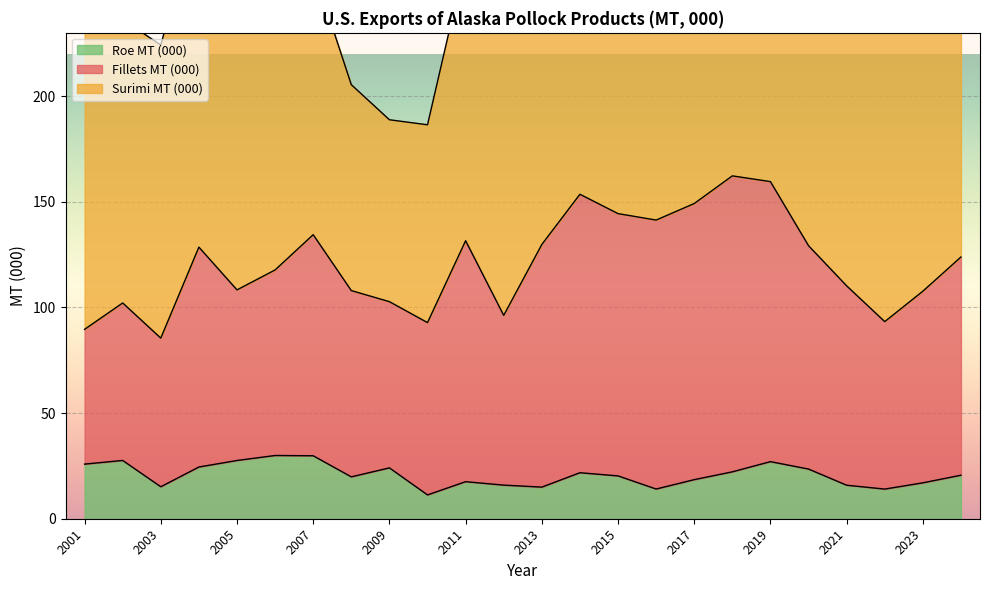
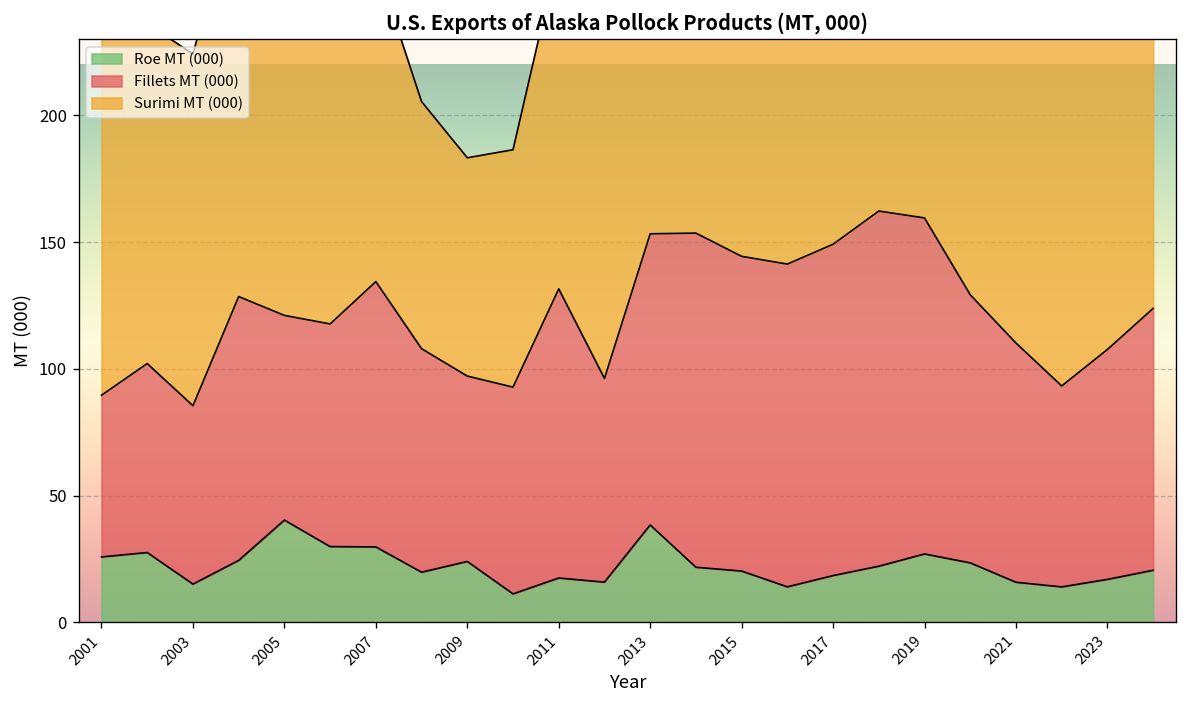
  {
    "Roe MT (000)": {
      "2001": 26,
      "2003": 15,
-     "2005": 28,
+     "2005": 40,
      "2007": 30,
      "2009": 24,
      "2011": 18,
-     "2013": 15,
+     "2013": 38,
      "2015": 20,
      "2017": 19,
      "2019": 27,
      "2021": 16,
      "2023": 17
    },
    "Fillets MT (000)": {
      "2001": 64,
      "2003": 70,
      "2005": 81,
      "2007": 105,
-     "2009": 79,
+     "2009": 73,
      "2011": 114,
      "2013": 115,
      "2015": 124,
      "2017": 131,
      "2019": 133,
      "2021": 94,
      "2023": 91
    },
    "Surimi MT (000)": {
      "2009": 86
    }
  }
